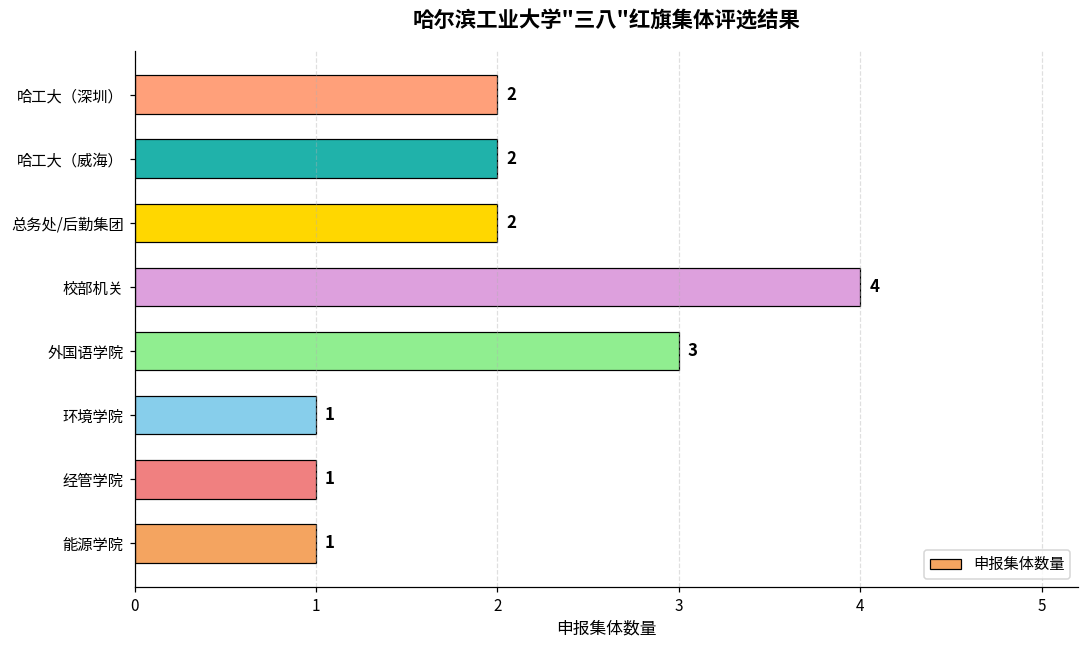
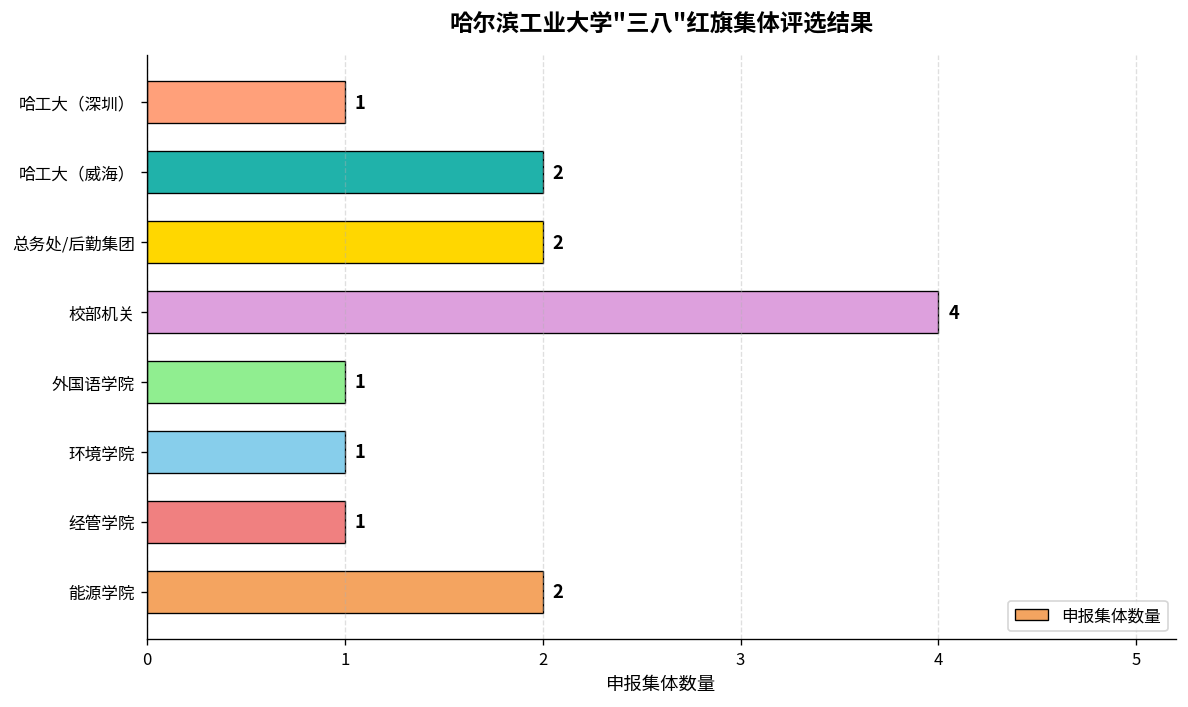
  {
-   "哈工大（深圳）": 2,
+   "哈工大（深圳）": 1,
    "哈工大（威海）": 2,
    "总务处/后勤集团": 2,
    "校部机关": 4,
-   "外国语学院": 3,
+   "外国语学院": 1,
    "环境学院": 1,
    "经管学院": 1,
-   "能源学院": 1
+   "能源学院": 2
  }
